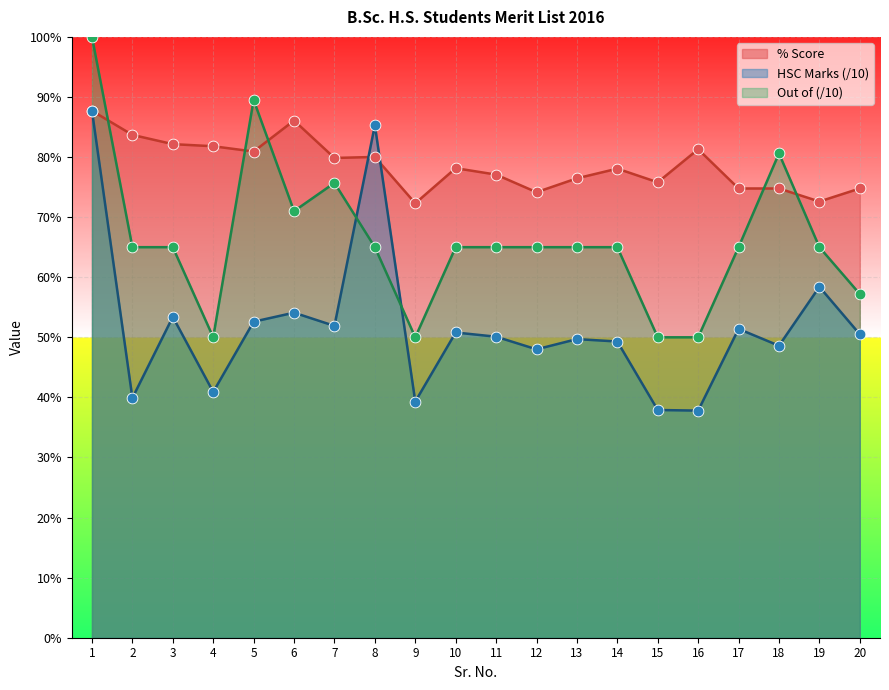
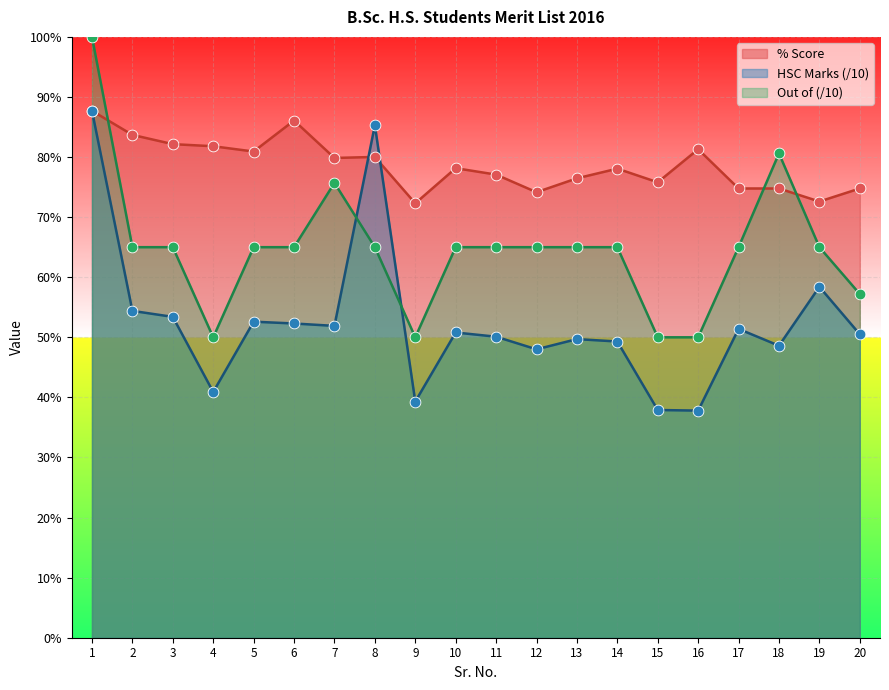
  {
    "% Score": {
      "2": "84%",
      "3": "82%",
      "4": "82%",
      "5": "81%",
      "6": "86%",
      "7": "80%",
      "8": "80%",
      "9": "72%",
      "10": "78%",
      "11": "77%",
      "12": "74%",
      "13": "76%",
      "14": "78%",
      "15": "76%",
      "16": "81%",
      "17": "75%",
      "18": "75%",
      "19": "73%",
      "20": "75%"
    },
    "HSC Marks (/10)": {
-     "2": "40%",
+     "2": "54%",
      "3": "53%",
      "4": "41%",
      "5": "53%",
-     "6": "54%",
+     "6": "52%",
      "7": "52%",
      "8": "85%",
      "9": "39%",
      "10": "51%",
      "11": "50%",
      "12": "48%",
      "13": "50%",
      "14": "49%",
      "15": "38%",
      "16": "38%",
      "17": "51%",
      "18": "49%",
      "19": "58%",
      "20": "51%"
    },
    "Out of (/10)": {
      "1": "100%",
      "2": "65%",
      "3": "65%",
      "4": "50%",
-     "5": "90%",
-     "6": "71%",
+     "5": "65%",
+     "6": "65%",
      "7": "76%",
      "8": "65%",
      "9": "50%",
      "10": "65%",
      "11": "65%",
      "12": "65%",
      "13": "65%",
      "14": "65%",
      "15": "50%",
      "16": "50%",
      "17": "65%",
      "18": "81%",
      "19": "65%",
      "20": "57%"
    }
  }
